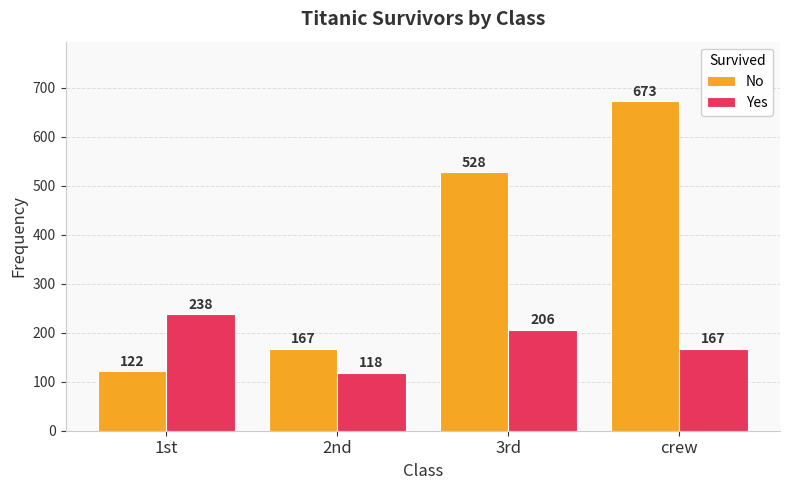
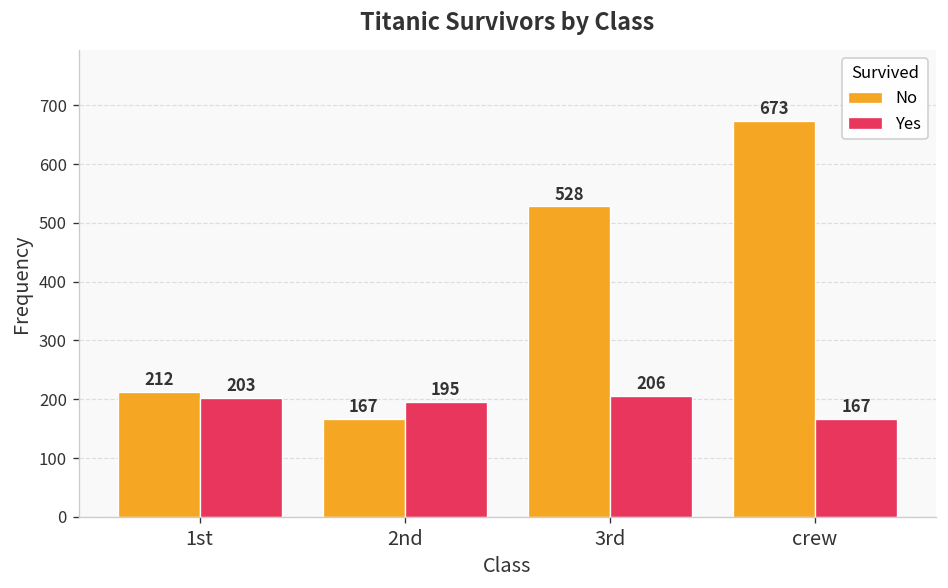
  {
    "No": {
-     "1st": 122,
+     "1st": 212,
      "2nd": 167,
      "3rd": 528,
      "crew": 673
    },
    "Yes": {
-     "1st": 238,
-     "2nd": 118,
+     "1st": 203,
+     "2nd": 195,
      "3rd": 206,
      "crew": 167
    }
  }
